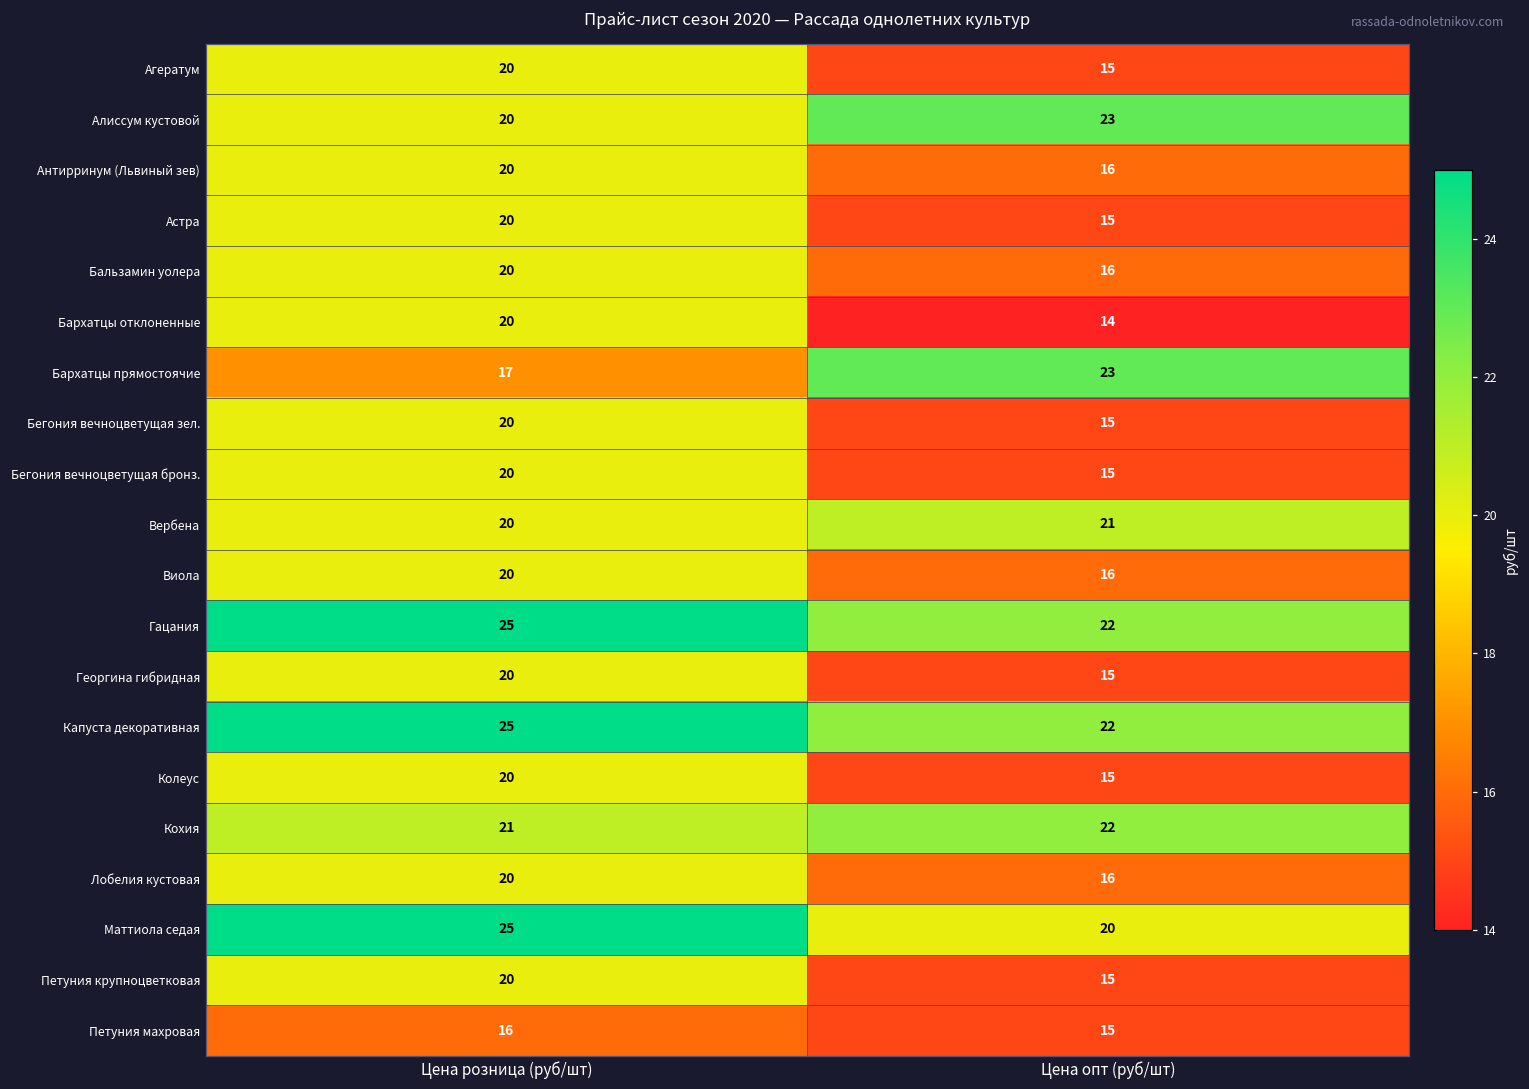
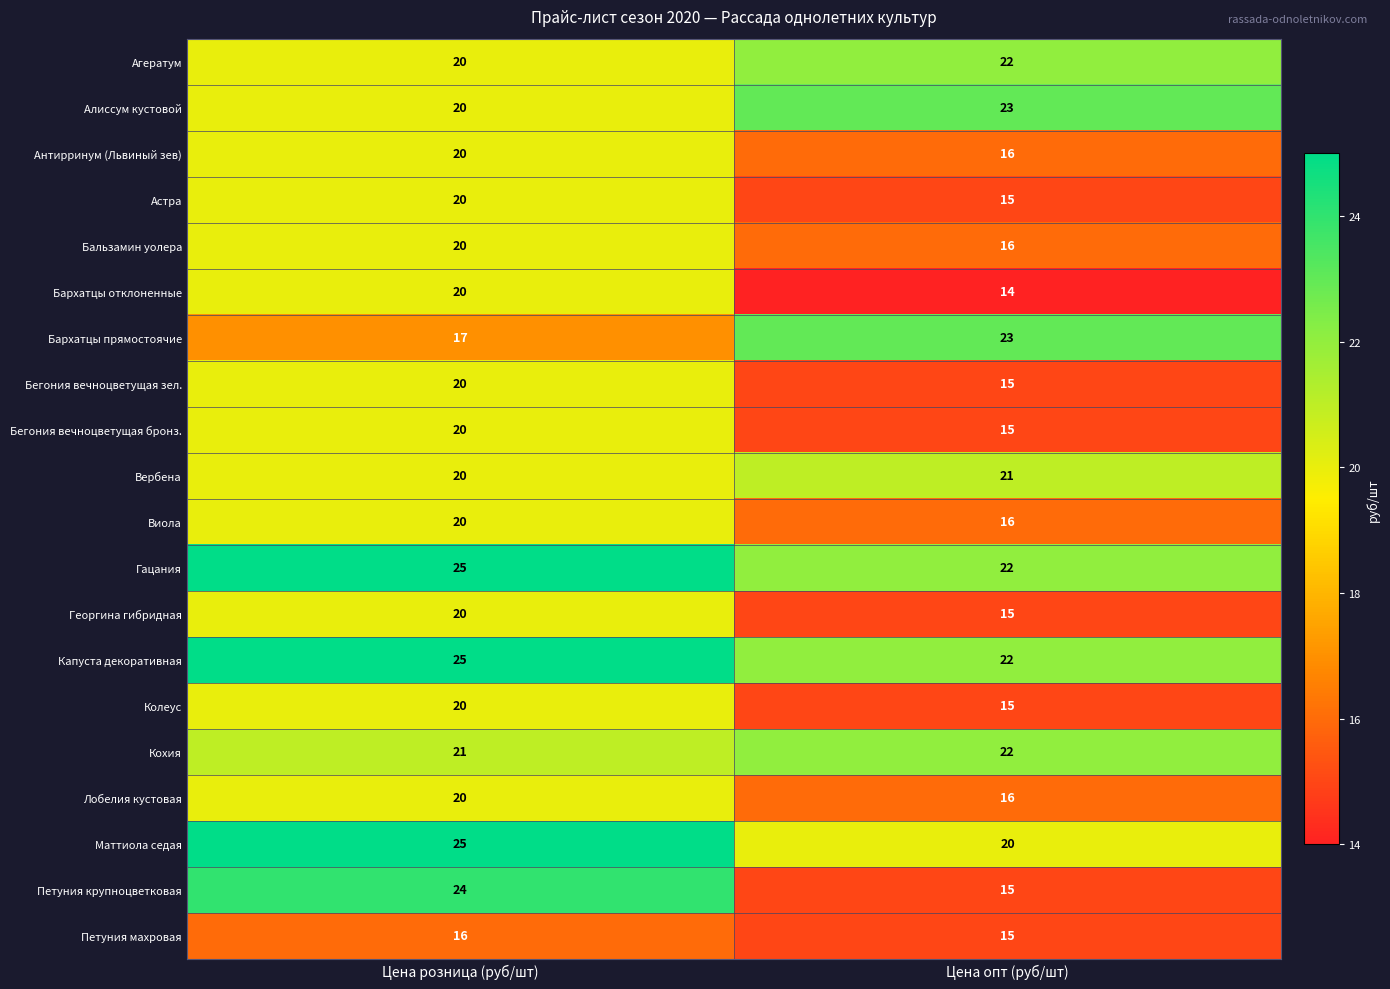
  {
    "Агератум": {
      "Цена розница (руб/шт)": 20,
-     "Цена опт (руб/шт)": 15
+     "Цена опт (руб/шт)": 22
    },
    "Алиссум кустовой": {
      "Цена розница (руб/шт)": 20,
      "Цена опт (руб/шт)": 23
    },
    "Антирринум (Львиный зев)": {
      "Цена розница (руб/шт)": 20,
      "Цена опт (руб/шт)": 16
    },
    "Астра": {
      "Цена розница (руб/шт)": 20,
      "Цена опт (руб/шт)": 15
    },
    "Бальзамин уолера": {
      "Цена розница (руб/шт)": 20,
      "Цена опт (руб/шт)": 16
    },
    "Бархатцы отклоненные": {
      "Цена розница (руб/шт)": 20,
      "Цена опт (руб/шт)": 14
    },
    "Бархатцы прямостоячие": {
      "Цена розница (руб/шт)": 17,
      "Цена опт (руб/шт)": 23
    },
    "Бегония вечноцветущая зел.": {
      "Цена розница (руб/шт)": 20,
      "Цена опт (руб/шт)": 15
    },
    "Бегония вечноцветущая бронз.": {
      "Цена розница (руб/шт)": 20,
      "Цена опт (руб/шт)": 15
    },
    "Вербена": {
      "Цена розница (руб/шт)": 20,
      "Цена опт (руб/шт)": 21
    },
    "Виола": {
      "Цена розница (руб/шт)": 20,
      "Цена опт (руб/шт)": 16
    },
    "Гацания": {
      "Цена розница (руб/шт)": 25,
      "Цена опт (руб/шт)": 22
    },
    "Георгина гибридная": {
      "Цена розница (руб/шт)": 20,
      "Цена опт (руб/шт)": 15
    },
    "Капуста декоративная": {
      "Цена розница (руб/шт)": 25,
      "Цена опт (руб/шт)": 22
    },
    "Колеус": {
      "Цена розница (руб/шт)": 20,
      "Цена опт (руб/шт)": 15
    },
    "Кохия": {
      "Цена розница (руб/шт)": 21,
      "Цена опт (руб/шт)": 22
    },
    "Лобелия кустовая": {
      "Цена розница (руб/шт)": 20,
      "Цена опт (руб/шт)": 16
    },
    "Маттиола седая": {
      "Цена розница (руб/шт)": 25,
      "Цена опт (руб/шт)": 20
    },
    "Петуния крупноцветковая": {
-     "Цена розница (руб/шт)": 20,
+     "Цена розница (руб/шт)": 24,
      "Цена опт (руб/шт)": 15
    },
    "Петуния махровая": {
      "Цена розница (руб/шт)": 16,
      "Цена опт (руб/шт)": 15
    }
  }
